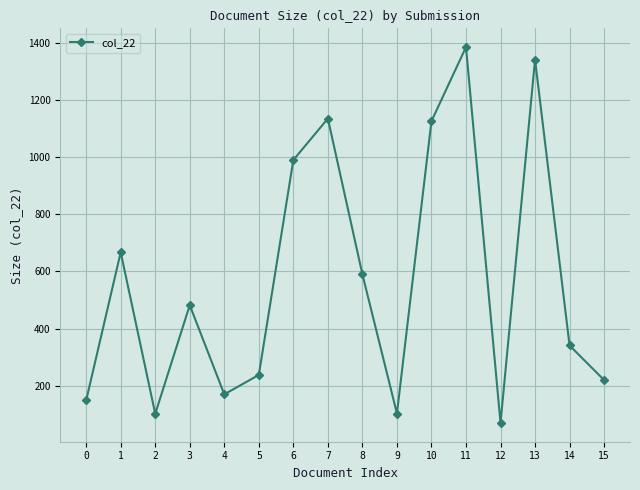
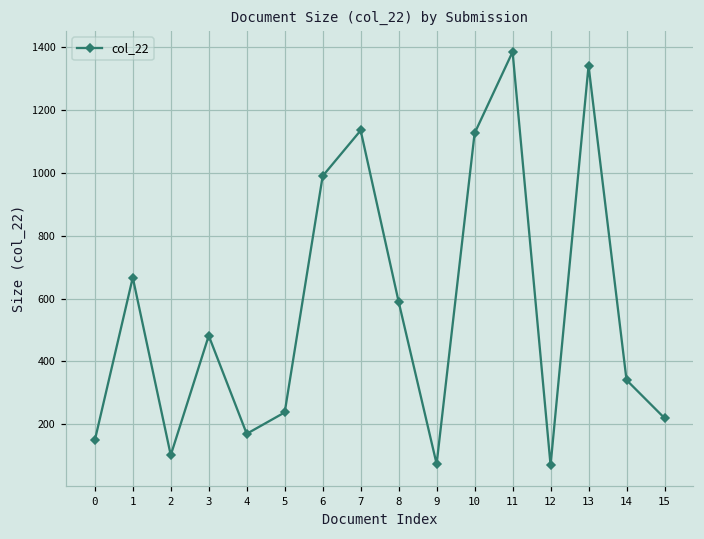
  {
    "0": 150,
    "1": 670,
    "2": 100,
    "3": 480,
    "4": 170,
    "5": 240,
    "6": 990,
    "7": 1140,
    "8": 590,
-   "9": 100,
+   "9": 70,
    "10": 1130,
    "11": 1390,
    "12": 70,
    "13": 1340,
    "14": 340,
    "15": 220
  }
